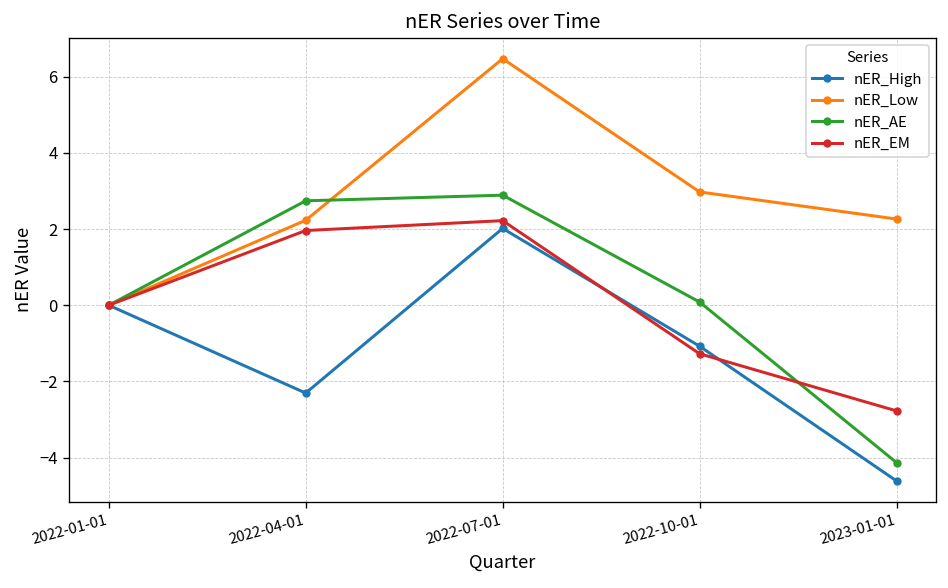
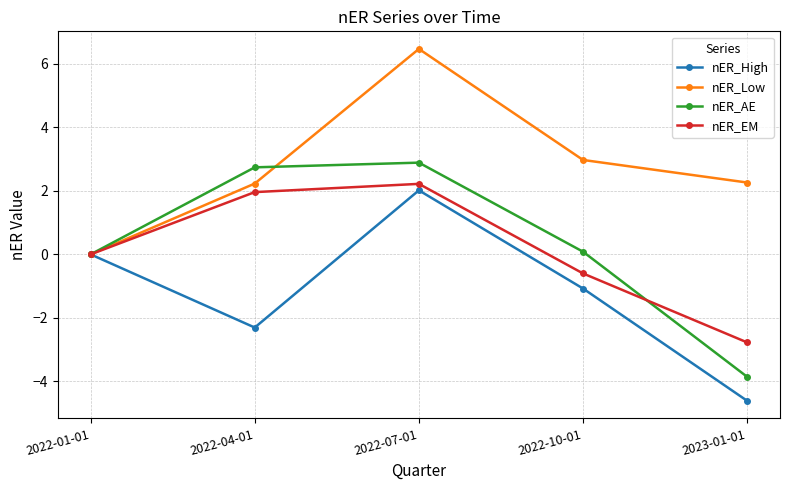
  {
    "nER_High": {
      "2022-04-01": -2.3,
      "2022-07-01": 2.0,
      "2022-10-01": -1.1,
      "2023-01-01": -4.6
    },
    "nER_Low": {
      "2022-04-01": 2.2,
      "2022-07-01": 6.5,
      "2022-10-01": 3.0,
      "2023-01-01": 2.3
    },
    "nER_AE": {
      "2022-04-01": 2.7,
      "2022-07-01": 2.9,
      "2022-10-01": 0.1,
-     "2023-01-01": -4.1
+     "2023-01-01": -3.9
    },
    "nER_EM": {
      "2022-04-01": 2.0,
      "2022-07-01": 2.2,
-     "2022-10-01": -1.3,
+     "2022-10-01": -0.6,
      "2023-01-01": -2.8
    }
  }
